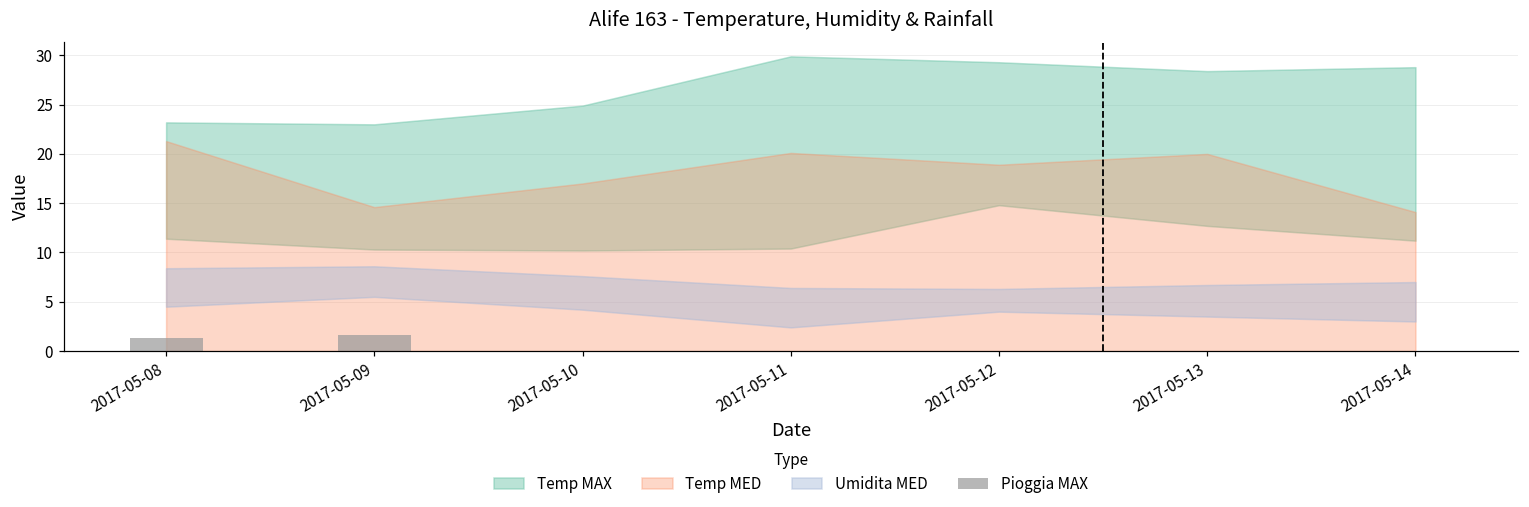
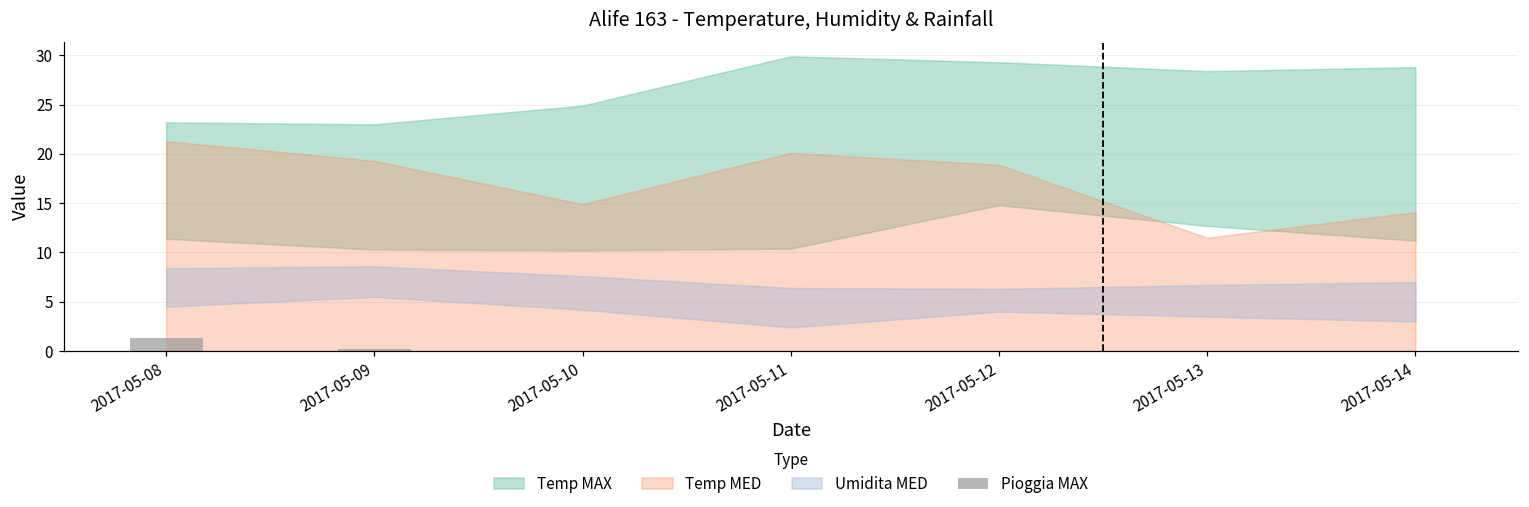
  {
    "Pioggia MAX": {
      "2017-05-08": 1,
-     "2017-05-09": 2,
+     "2017-05-09": 0,
      "2017-05-10": 0,
      "2017-05-11": 0,
      "2017-05-12": 0,
      "2017-05-13": 0,
      "2017-05-14": 0
    },
    "Temp MED": {
      "2017-05-08": 21,
-     "2017-05-09": 15,
-     "2017-05-10": 17,
+     "2017-05-09": 19,
+     "2017-05-10": 15,
      "2017-05-11": 20,
      "2017-05-12": 19,
-     "2017-05-13": 20,
+     "2017-05-13": 12,
      "2017-05-14": 14
    }
  }
